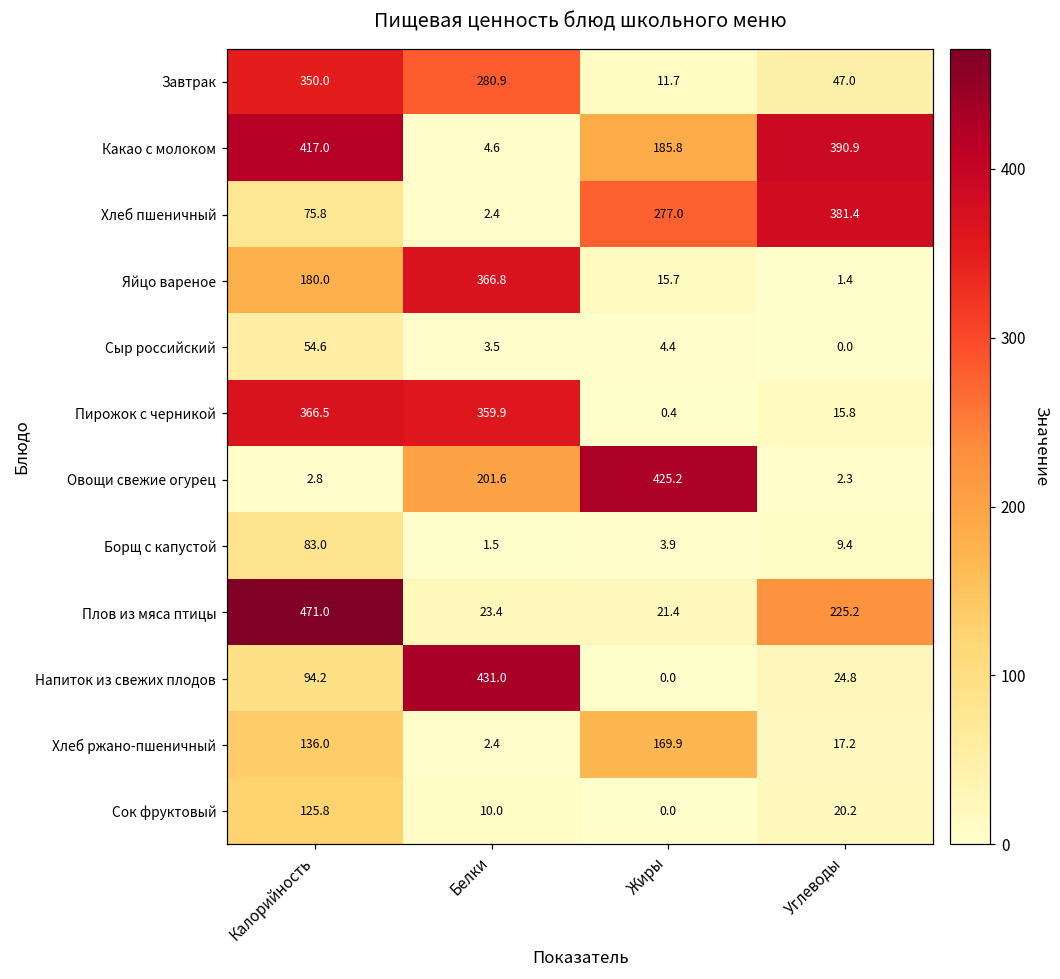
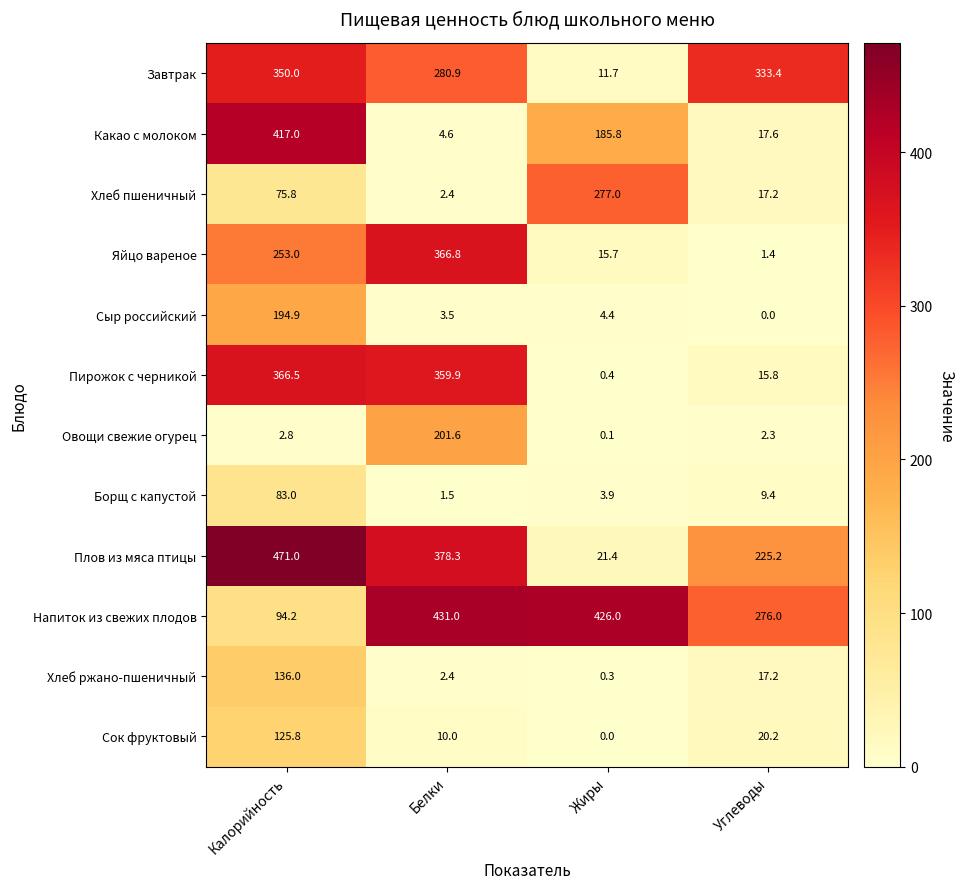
  {
    "Завтрак": {
      "Калорийность": 350.0,
      "Белки": 280.9,
      "Жиры": 11.7,
-     "Углеводы": 47.0
+     "Углеводы": 333.4
    },
    "Какао с молоком": {
      "Калорийность": 417.0,
      "Белки": 4.6,
      "Жиры": 185.8,
-     "Углеводы": 390.9
+     "Углеводы": 17.6
    },
    "Хлеб пшеничный": {
      "Калорийность": 75.8,
      "Белки": 2.4,
      "Жиры": 277.0,
-     "Углеводы": 381.4
+     "Углеводы": 17.2
    },
    "Яйцо вареное": {
-     "Калорийность": 180.0,
+     "Калорийность": 253.0,
      "Белки": 366.8,
      "Жиры": 15.7,
      "Углеводы": 1.4
    },
    "Сыр российский": {
-     "Калорийность": 54.6,
+     "Калорийность": 194.9,
      "Белки": 3.5,
      "Жиры": 4.4,
      "Углеводы": 0.0
    },
    "Пирожок с черникой": {
      "Калорийность": 366.5,
      "Белки": 359.9,
      "Жиры": 0.4,
      "Углеводы": 15.8
    },
    "Овощи свежие огурец": {
      "Калорийность": 2.8,
      "Белки": 201.6,
-     "Жиры": 425.2,
+     "Жиры": 0.1,
      "Углеводы": 2.3
    },
    "Борщ с капустой": {
      "Калорийность": 83.0,
      "Белки": 1.5,
      "Жиры": 3.9,
      "Углеводы": 9.4
    },
    "Плов из мяса птицы": {
      "Калорийность": 471.0,
-     "Белки": 23.4,
+     "Белки": 378.3,
      "Жиры": 21.4,
      "Углеводы": 225.2
    },
    "Напиток из свежих плодов": {
      "Калорийность": 94.2,
      "Белки": 431.0,
-     "Жиры": 0.0,
-     "Углеводы": 24.8
+     "Жиры": 426.0,
+     "Углеводы": 276.0
    },
    "Хлеб ржано-пшеничный": {
      "Калорийность": 136.0,
      "Белки": 2.4,
-     "Жиры": 169.9,
+     "Жиры": 0.3,
      "Углеводы": 17.2
    },
    "Сок фруктовый": {
      "Калорийность": 125.8,
      "Белки": 10.0,
      "Жиры": 0.0,
      "Углеводы": 20.2
    }
  }
